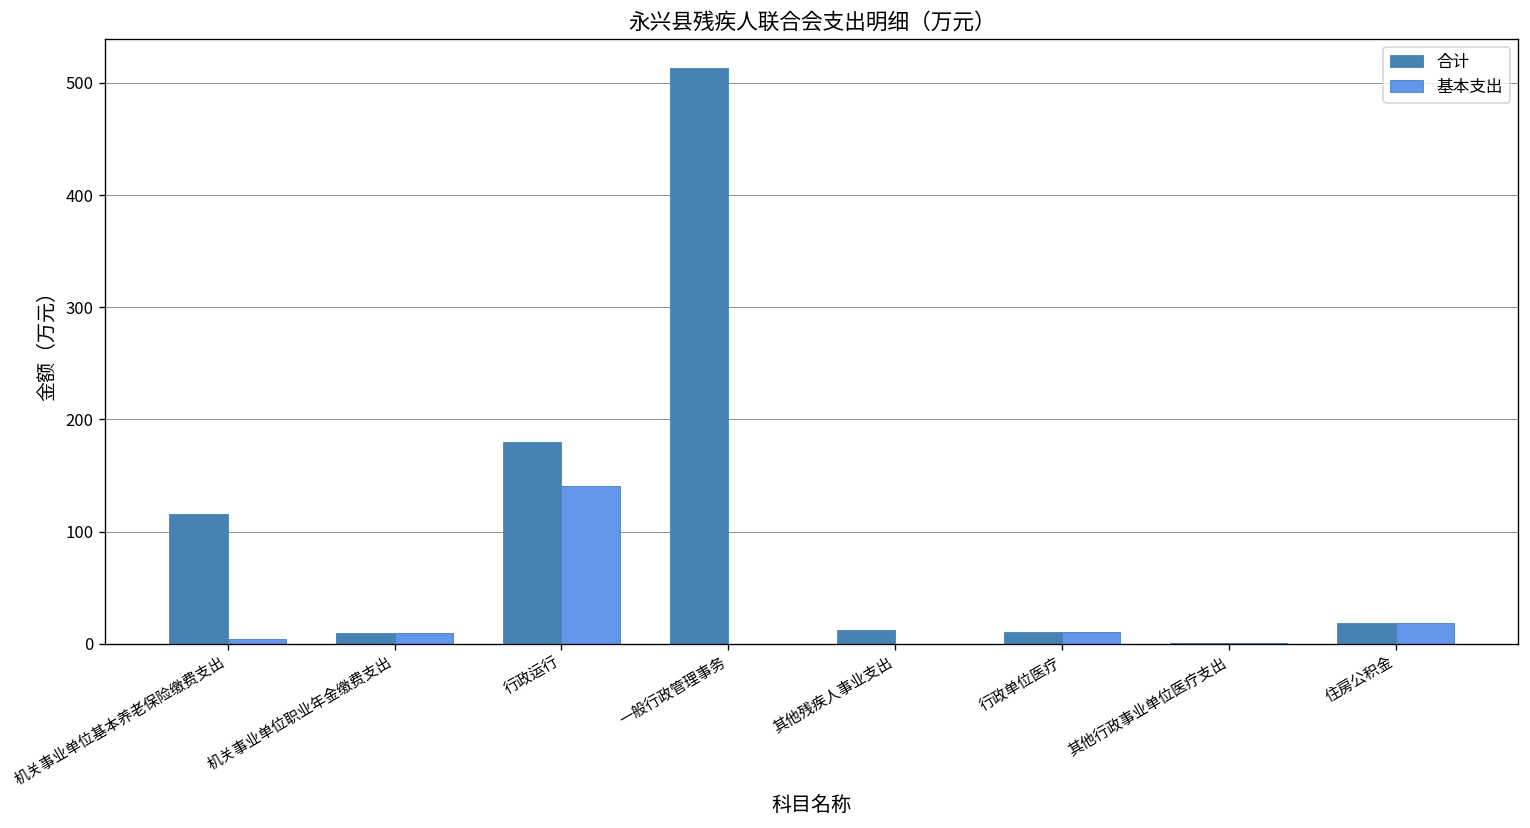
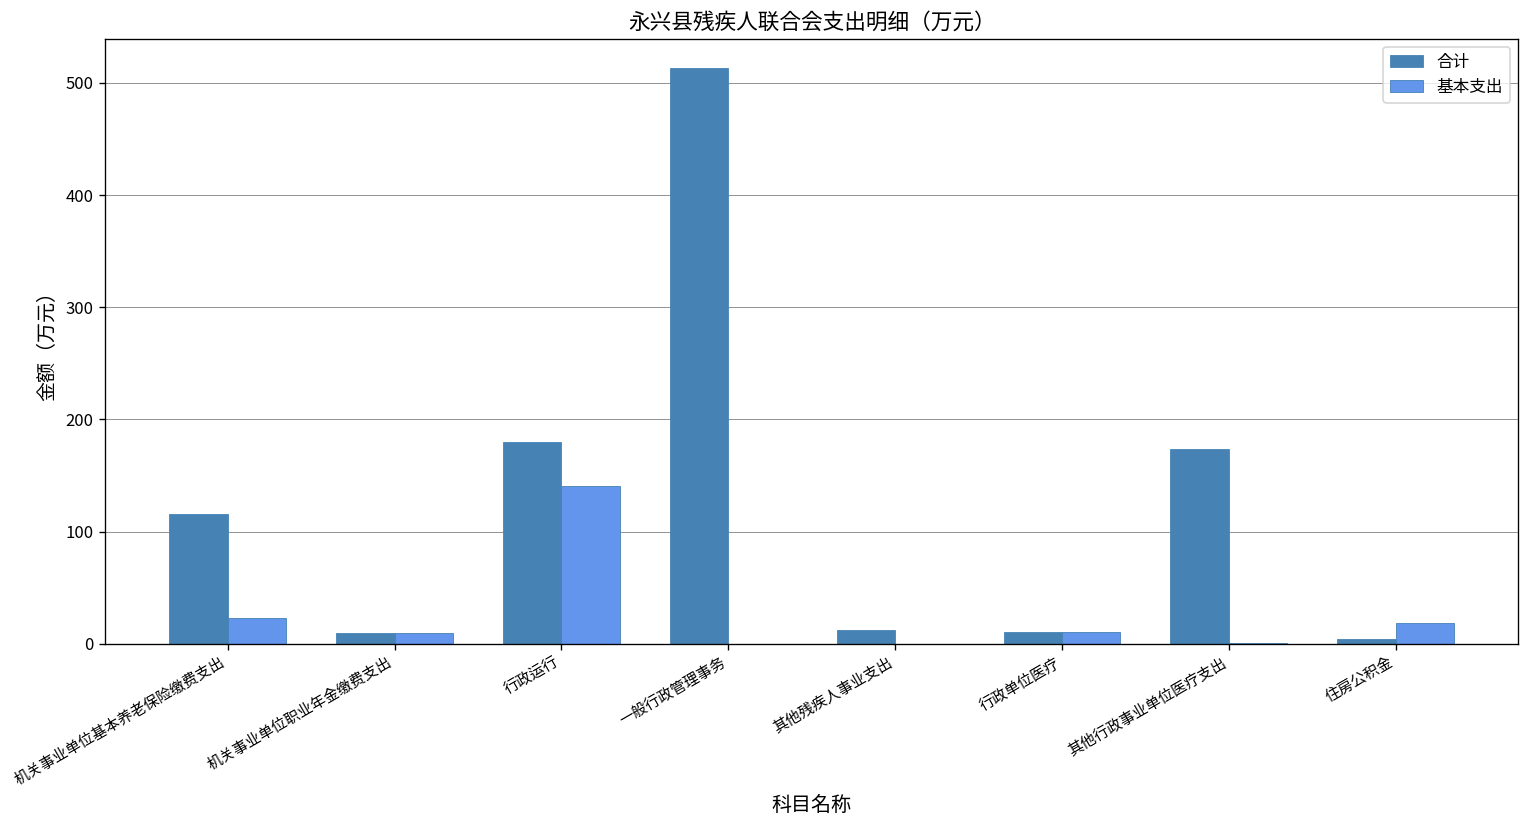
  {
    "合计": {
      "机关事业单位基本养老保险缴费支出": 120,
      "机关事业单位职业年金缴费支出": 10,
      "行政运行": 180,
      "一般行政管理事务": 510,
      "其他残疾人事业支出": 10,
      "行政单位医疗": 10,
-     "其他行政事业单位医疗支出": 0,
-     "住房公积金": 20
+     "其他行政事业单位医疗支出": 170,
+     "住房公积金": 0
    },
    "基本支出": {
-     "机关事业单位基本养老保险缴费支出": 0,
+     "机关事业单位基本养老保险缴费支出": 20,
      "机关事业单位职业年金缴费支出": 10,
      "行政运行": 140,
      "一般行政管理事务": 0,
      "其他残疾人事业支出": 0,
      "行政单位医疗": 10,
      "住房公积金": 20
    }
  }
